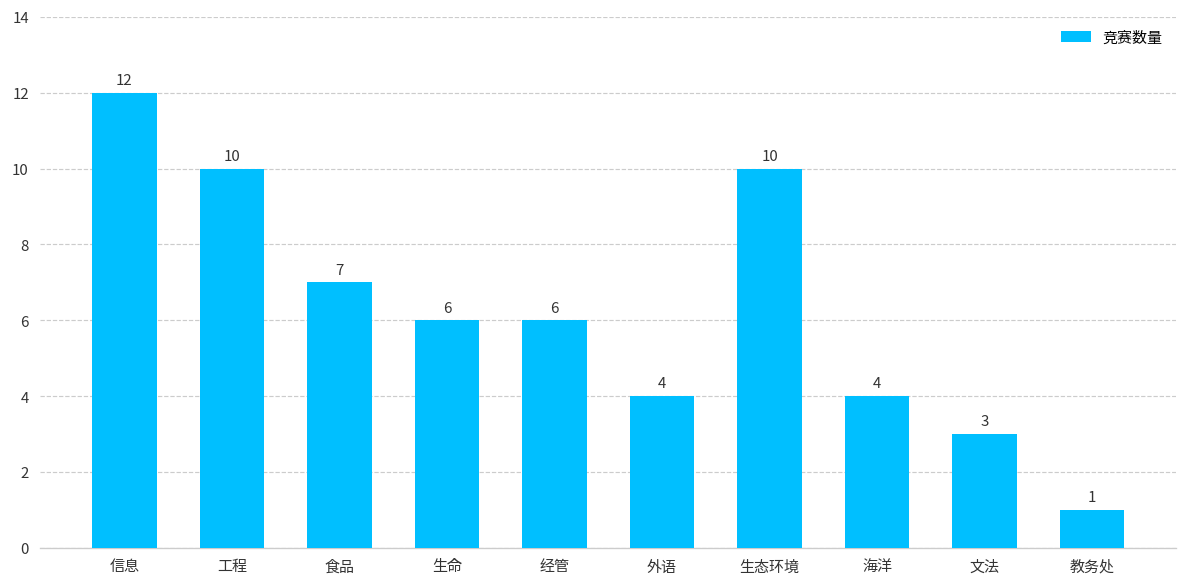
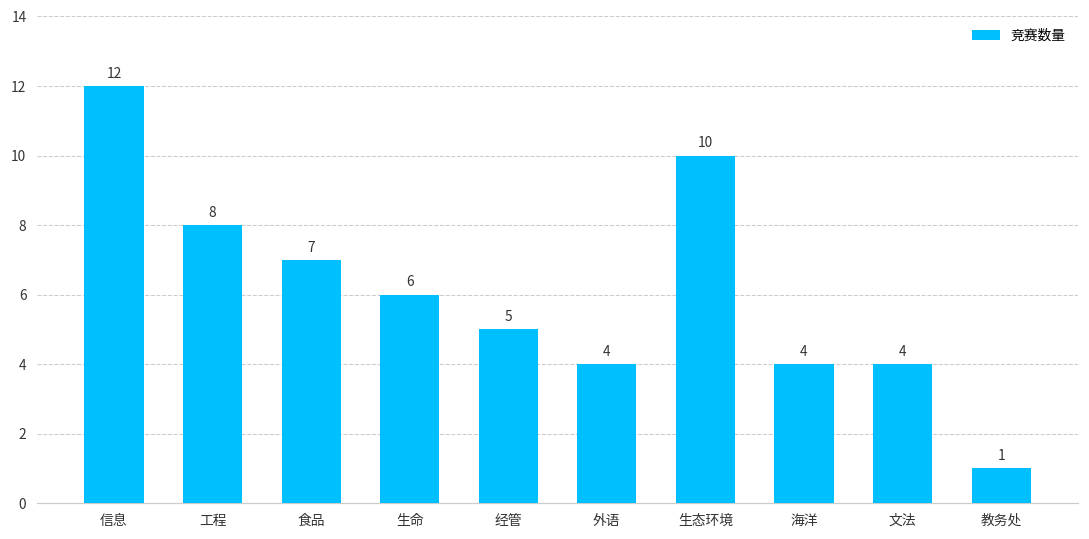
  {
    "信息": 12,
-   "工程": 10,
+   "工程": 8,
    "食品": 7,
    "生命": 6,
-   "经管": 6,
+   "经管": 5,
    "外语": 4,
    "生态环境": 10,
    "海洋": 4,
-   "文法": 3,
+   "文法": 4,
    "教务处": 1
  }
